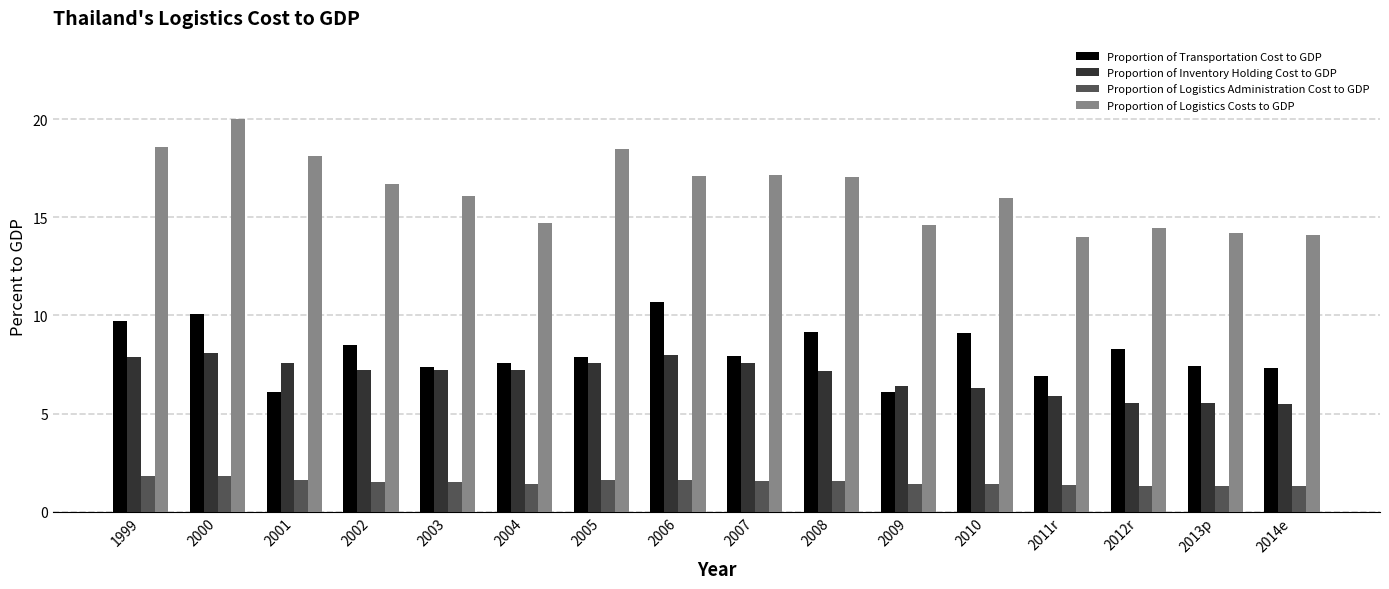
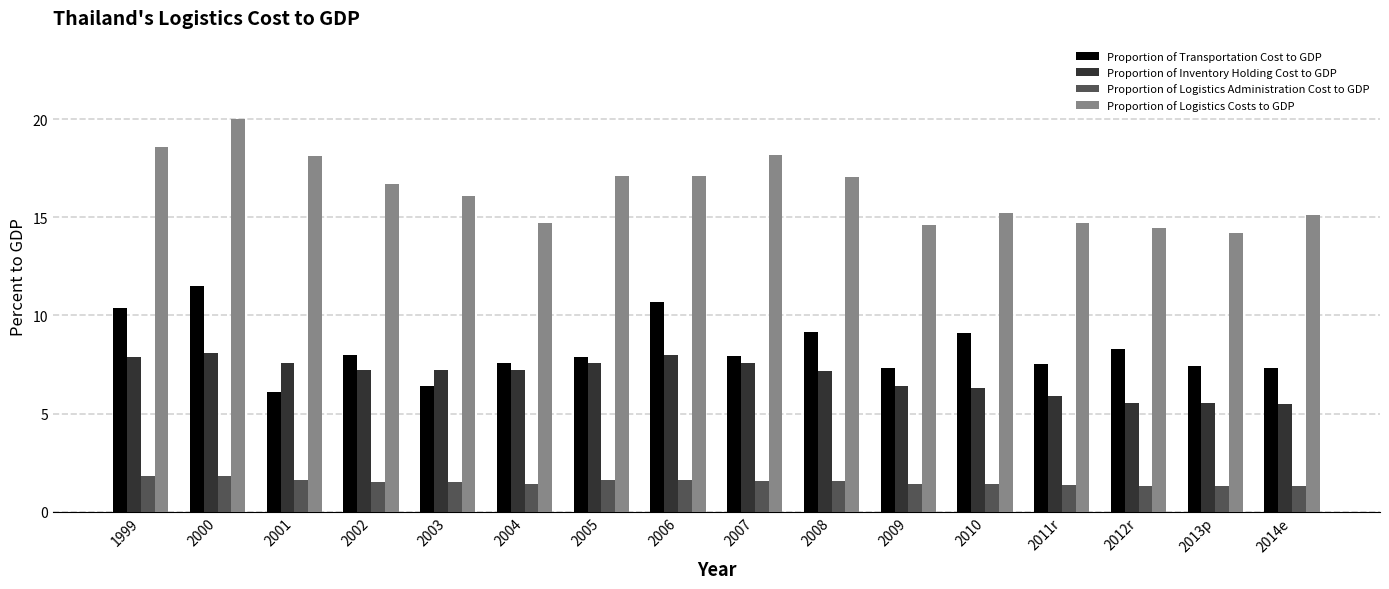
  {
    "Proportion of Transportation Cost to GDP": {
-     "1999": 9.7,
-     "2000": 10.1,
+     "1999": 10.4,
+     "2000": 11.5,
      "2001": 6.1,
-     "2002": 8.5,
-     "2003": 7.4,
+     "2002": 8.0,
+     "2003": 6.4,
      "2004": 7.6,
      "2005": 7.9,
      "2006": 10.7,
      "2007": 7.9,
      "2008": 9.2,
-     "2009": 6.1,
+     "2009": 7.3,
      "2010": 9.1,
-     "2011r": 6.9,
+     "2011r": 7.5,
      "2012r": 8.3,
      "2013p": 7.4,
      "2014e": 7.3
    },
    "Proportion of Logistics Costs to GDP": {
      "1999": 18.6,
      "2000": 20.0,
      "2001": 18.1,
      "2002": 16.7,
      "2003": 16.1,
      "2004": 14.7,
-     "2005": 18.5,
+     "2005": 17.1,
      "2006": 17.1,
-     "2007": 17.1,
+     "2007": 18.2,
      "2008": 17.1,
      "2009": 14.6,
-     "2010": 16.0,
-     "2011r": 14.0,
+     "2010": 15.2,
+     "2011r": 14.7,
      "2012r": 14.4,
      "2013p": 14.2,
-     "2014e": 14.1
+     "2014e": 15.1
    }
  }
